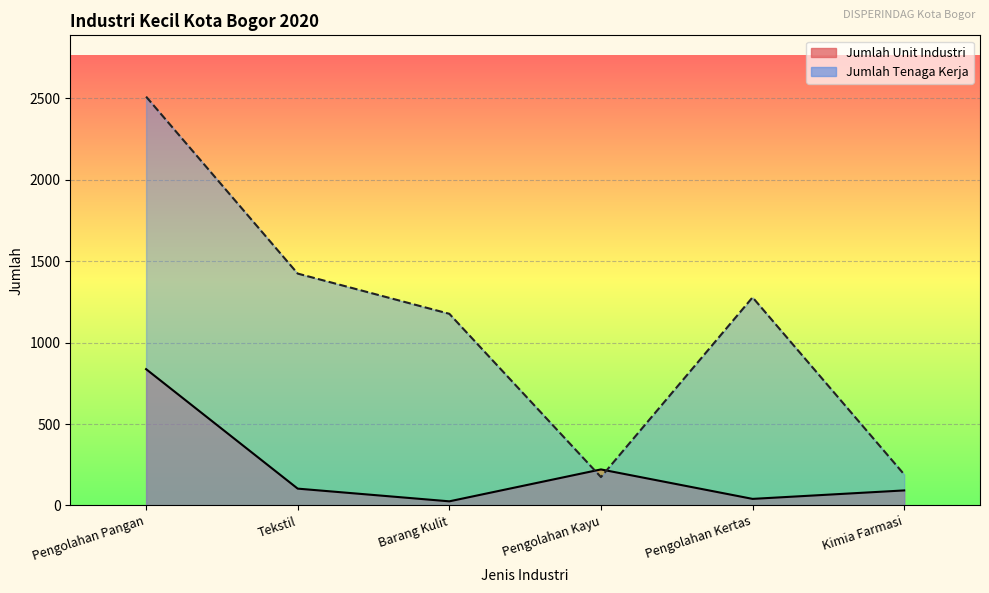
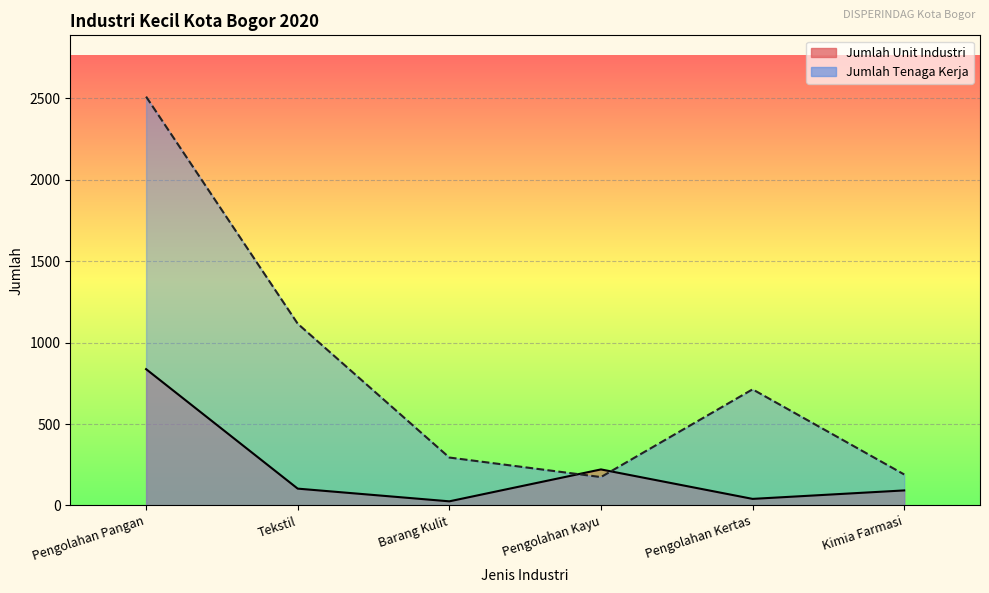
  {
    "Jumlah Unit Industri": {
      "Pengolahan Pangan": 840,
      "Tekstil": 100,
      "Barang Kulit": 30,
      "Pengolahan Kayu": 220,
      "Pengolahan Kertas": 40,
      "Kimia Farmasi": 90
    },
    "Jumlah Tenaga Kerja": {
      "Pengolahan Pangan": 2510,
-     "Tekstil": 1420,
-     "Barang Kulit": 1180,
+     "Tekstil": 1120,
+     "Barang Kulit": 290,
      "Pengolahan Kayu": 170,
-     "Pengolahan Kertas": 1280,
+     "Pengolahan Kertas": 710,
      "Kimia Farmasi": 190
    }
  }
